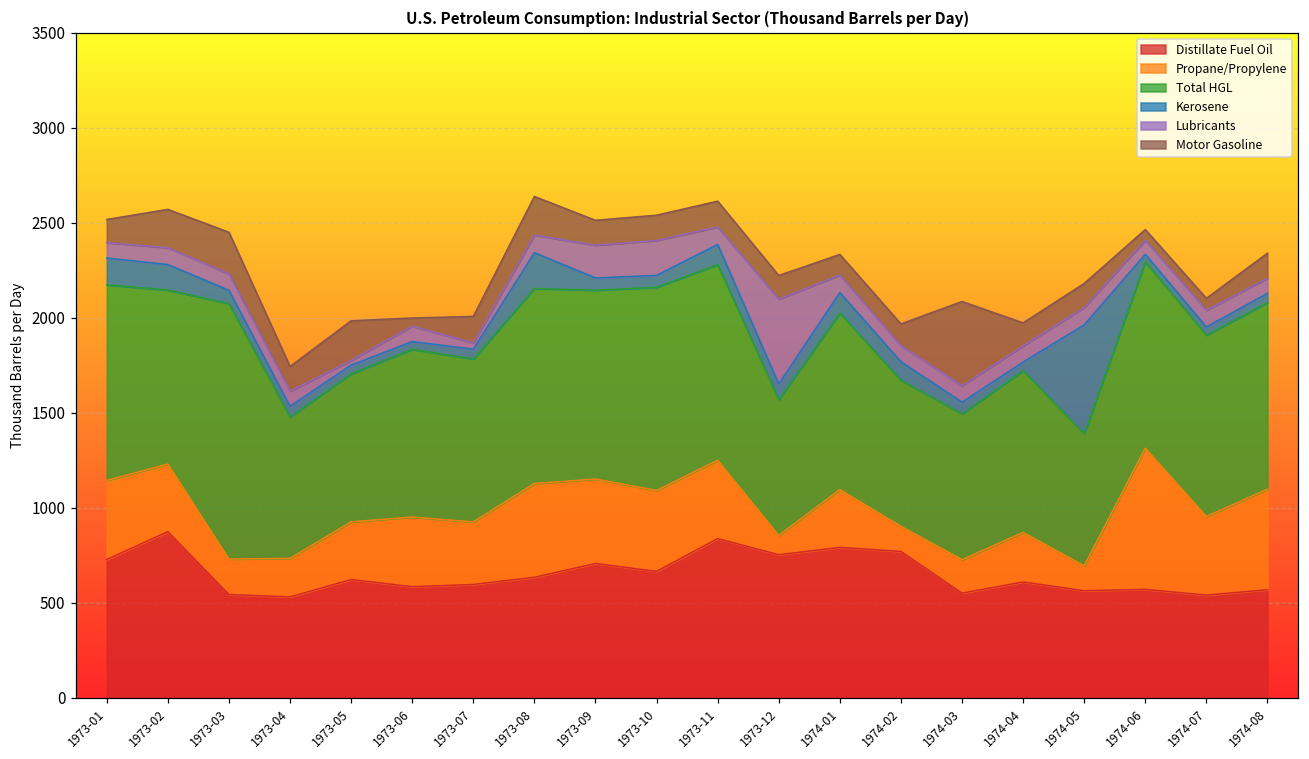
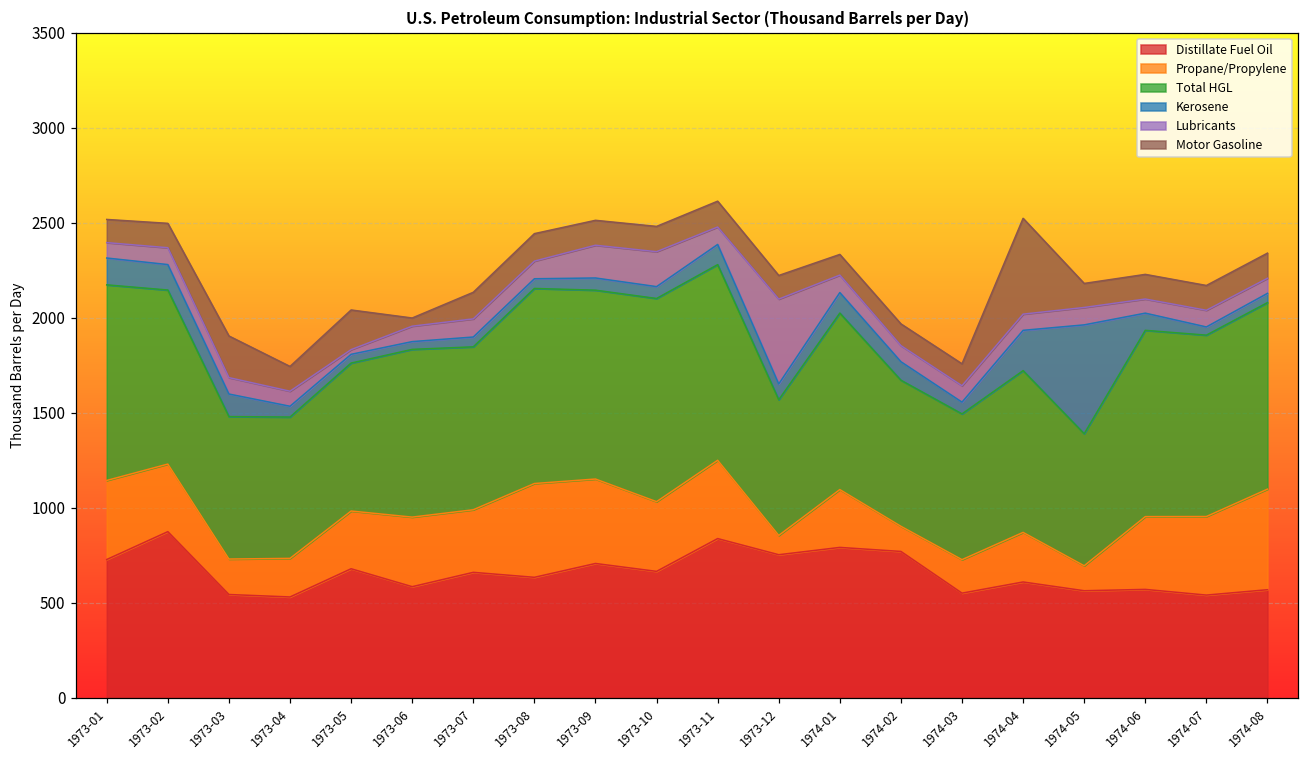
  {
    "Distillate Fuel Oil": {
      "1973-01": 730,
      "1973-02": 870,
      "1973-03": 540,
      "1973-04": 530,
-     "1973-05": 620,
+     "1973-05": 680,
      "1973-06": 580,
-     "1973-07": 600,
+     "1973-07": 660,
      "1973-08": 630,
      "1973-09": 710,
      "1973-10": 660,
      "1973-11": 840,
      "1973-12": 750,
      "1974-01": 790,
      "1974-02": 770,
      "1974-03": 550,
      "1974-04": 610,
      "1974-05": 560,
      "1974-06": 570,
      "1974-07": 540,
      "1974-08": 570
    },
    "Propane/Propylene": {
      "1973-01": 420,
      "1973-02": 360,
      "1973-03": 190,
      "1973-04": 200,
      "1973-05": 300,
      "1973-06": 370,
      "1973-07": 330,
      "1973-08": 490,
      "1973-09": 440,
-     "1973-10": 430,
+     "1973-10": 370,
      "1973-11": 410,
      "1973-12": 100,
      "1974-01": 300,
      "1974-02": 130,
      "1974-03": 180,
      "1974-04": 260,
      "1974-05": 130,
-     "1974-06": 740,
+     "1974-06": 380,
      "1974-07": 410,
      "1974-08": 530
    },
    "Total HGL": {
      "1973-01": 1030,
      "1973-02": 920,
-     "1973-03": 1350,
+     "1973-03": 750,
      "1973-04": 740,
      "1973-05": 780,
      "1973-06": 880,
      "1973-07": 860,
      "1973-08": 1030,
      "1973-09": 990,
      "1973-10": 1070,
      "1973-11": 1030,
      "1973-12": 710,
      "1974-01": 930,
      "1974-02": 770,
      "1974-03": 770,
      "1974-04": 850,
      "1974-05": 700,
      "1974-06": 980,
      "1974-07": 960,
      "1974-08": 980
    },
    "Kerosene": {
      "1973-01": 140,
      "1973-02": 130,
-     "1973-03": 70,
+     "1973-03": 120,
      "1973-04": 60,
      "1973-05": 50,
      "1973-06": 40,
      "1973-07": 50,
-     "1973-08": 190,
+     "1973-08": 50,
      "1973-09": 60,
      "1973-10": 60,
      "1973-11": 110,
      "1973-12": 80,
      "1974-01": 110,
      "1974-02": 100,
      "1974-03": 60,
-     "1974-04": 50,
+     "1974-04": 210,
      "1974-05": 570,
-     "1974-06": 40,
+     "1974-06": 90,
      "1974-07": 40,
      "1974-08": 50
    },
    "Lubricants": {
      "1973-01": 80,
      "1973-02": 90,
      "1973-03": 90,
      "1973-04": 80,
      "1973-05": 20,
      "1973-06": 80,
-     "1973-07": 30,
+     "1973-07": 100,
      "1973-08": 90,
      "1973-09": 170,
      "1973-10": 180,
      "1973-11": 90,
      "1973-12": 450,
      "1974-01": 90,
      "1974-02": 80,
      "1974-03": 90,
      "1974-04": 90,
      "1974-05": 90,
      "1974-06": 70,
      "1974-07": 90,
      "1974-08": 80
    },
    "Motor Gasoline": {
      "1973-01": 120,
-     "1973-02": 200,
+     "1973-02": 130,
      "1973-03": 220,
      "1973-04": 130,
      "1973-05": 210,
      "1973-06": 40,
      "1973-07": 140,
-     "1973-08": 200,
+     "1973-08": 140,
      "1973-09": 130,
      "1973-10": 130,
      "1973-11": 140,
      "1973-12": 120,
      "1974-01": 110,
      "1974-02": 110,
-     "1974-03": 440,
-     "1974-04": 120,
+     "1974-03": 120,
+     "1974-04": 500,
      "1974-05": 130,
-     "1974-06": 60,
-     "1974-07": 60,
+     "1974-06": 130,
+     "1974-07": 130,
      "1974-08": 130
    }
  }
